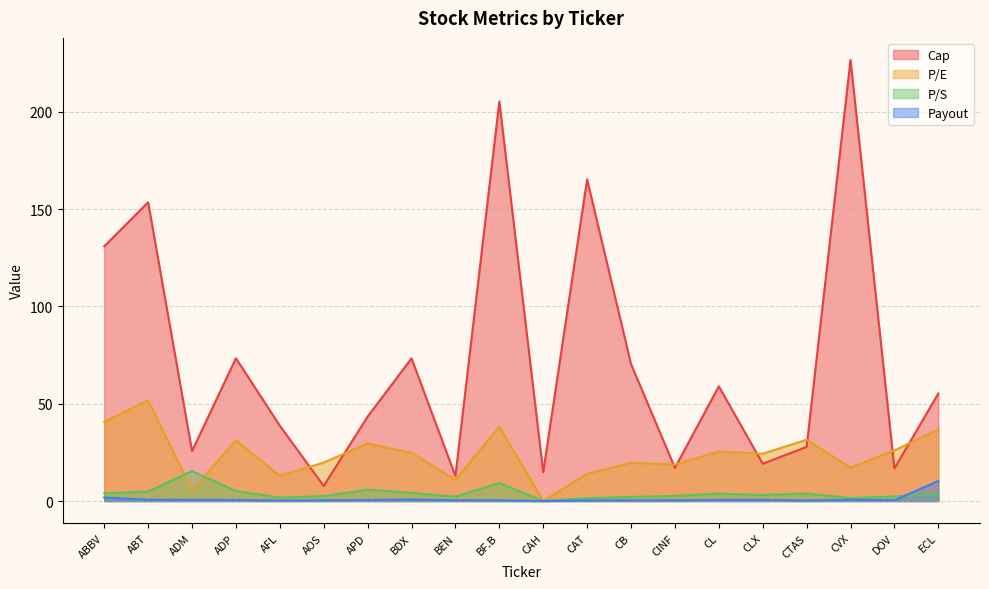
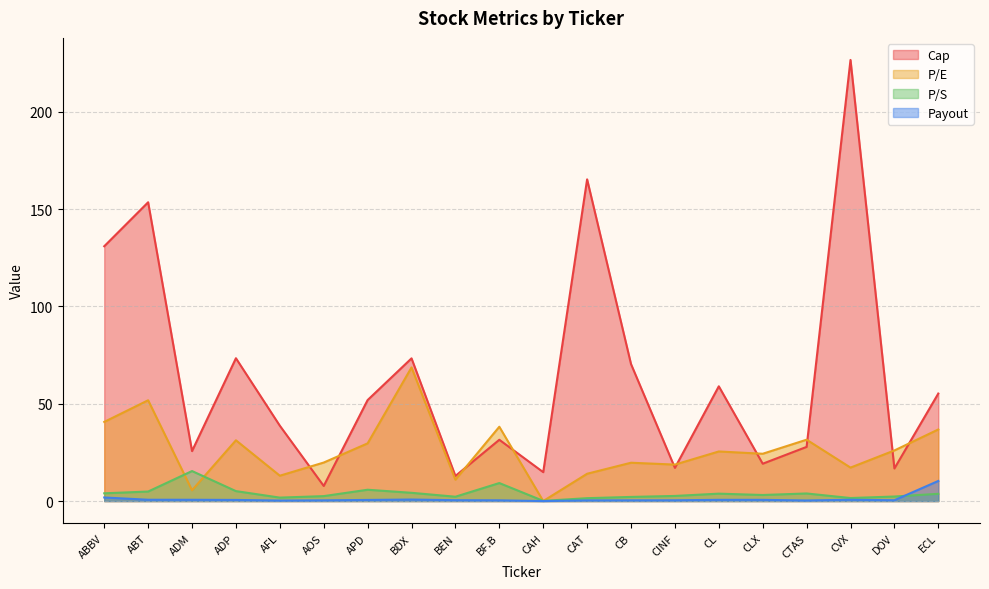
  {
    "Cap": {
      "ABBV": 131,
      "ABT": 154,
      "ADM": 26,
      "ADP": 73,
      "AFL": 39,
      "AOS": 8,
-     "APD": 43,
+     "APD": 52,
      "BDX": 73,
      "BEN": 13,
-     "BF.B": 205,
+     "BF.B": 31,
      "CAH": 15,
      "CAT": 165,
      "CB": 70,
      "CINF": 17,
      "CL": 59,
      "CLX": 19,
      "CTAS": 28,
      "CVX": 227,
      "DOV": 17,
      "ECL": 55
    },
    "P/E": {
      "ABBV": 41,
      "ABT": 52,
      "ADM": 6,
      "ADP": 31,
      "AFL": 13,
      "AOS": 20,
      "APD": 30,
-     "BDX": 25,
+     "BDX": 69,
      "BEN": 11,
      "BF.B": 38,
      "CAT": 14,
      "CB": 20,
      "CINF": 19,
      "CL": 25,
      "CLX": 24,
      "CTAS": 32,
      "CVX": 17,
      "DOV": 26,
      "ECL": 37
    },
    "P/S": {
      "ABBV": 4,
      "ABT": 5,
      "ADM": 15,
      "ADP": 5,
      "AFL": 2,
      "AOS": 3,
      "APD": 6,
      "BDX": 4,
      "BEN": 2,
      "BF.B": 9,
      "CB": 2,
      "CINF": 3,
      "CL": 4,
      "CLX": 3,
      "CTAS": 4,
      "DOV": 2,
      "ECL": 4
    },
    "Payout": {
      "ABBV": 2,
      "ABT": 1,
      "ADM": 1,
      "ADP": 1,
      "AFL": 0,
      "AOS": 0,
      "APD": 1,
      "BDX": 1,
      "BEN": 0,
      "BF.B": 0,
      "CB": 0,
      "CINF": 0,
      "CL": 1,
      "CLX": 1,
      "CTAS": 0,
      "DOV": 0,
      "ECL": 10
    }
  }
